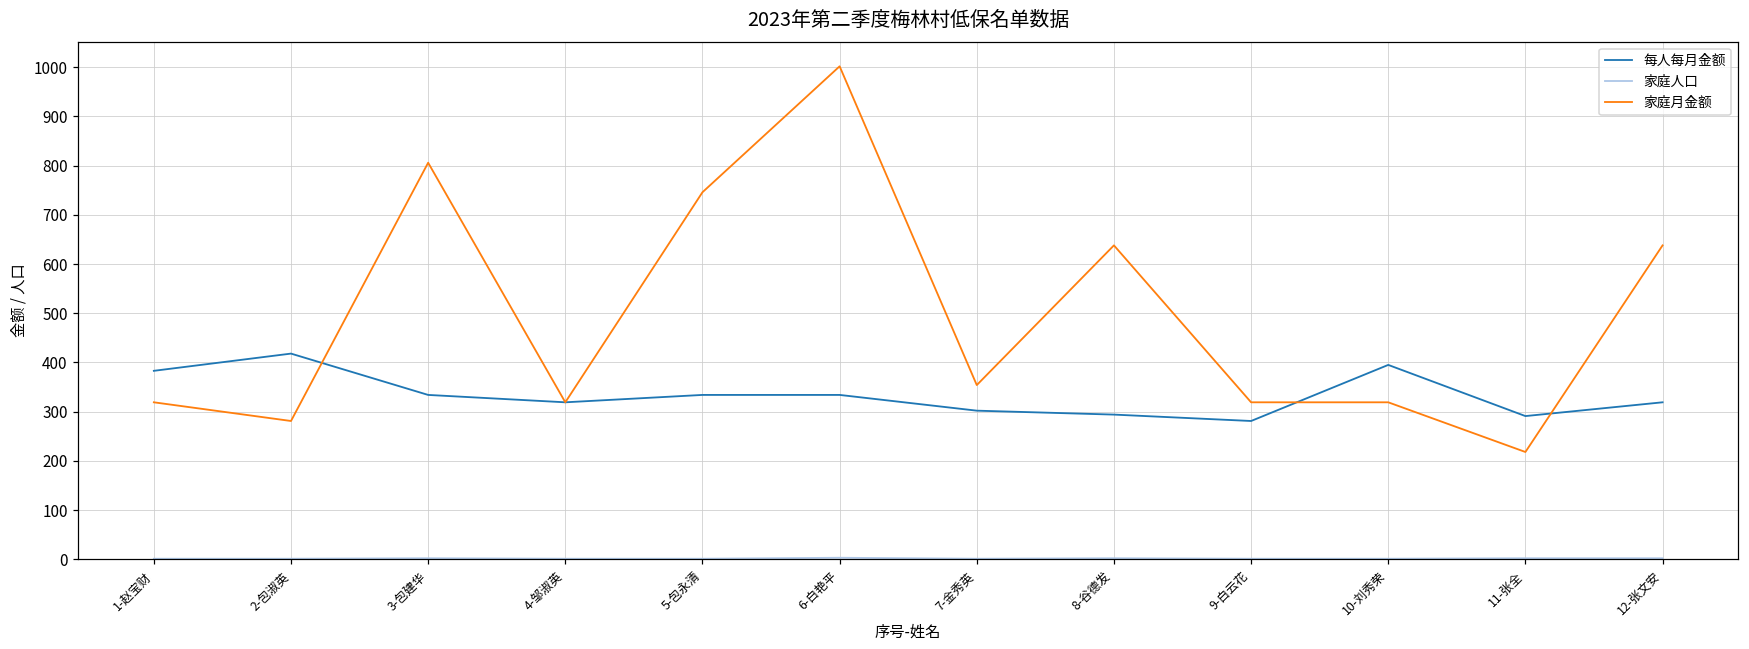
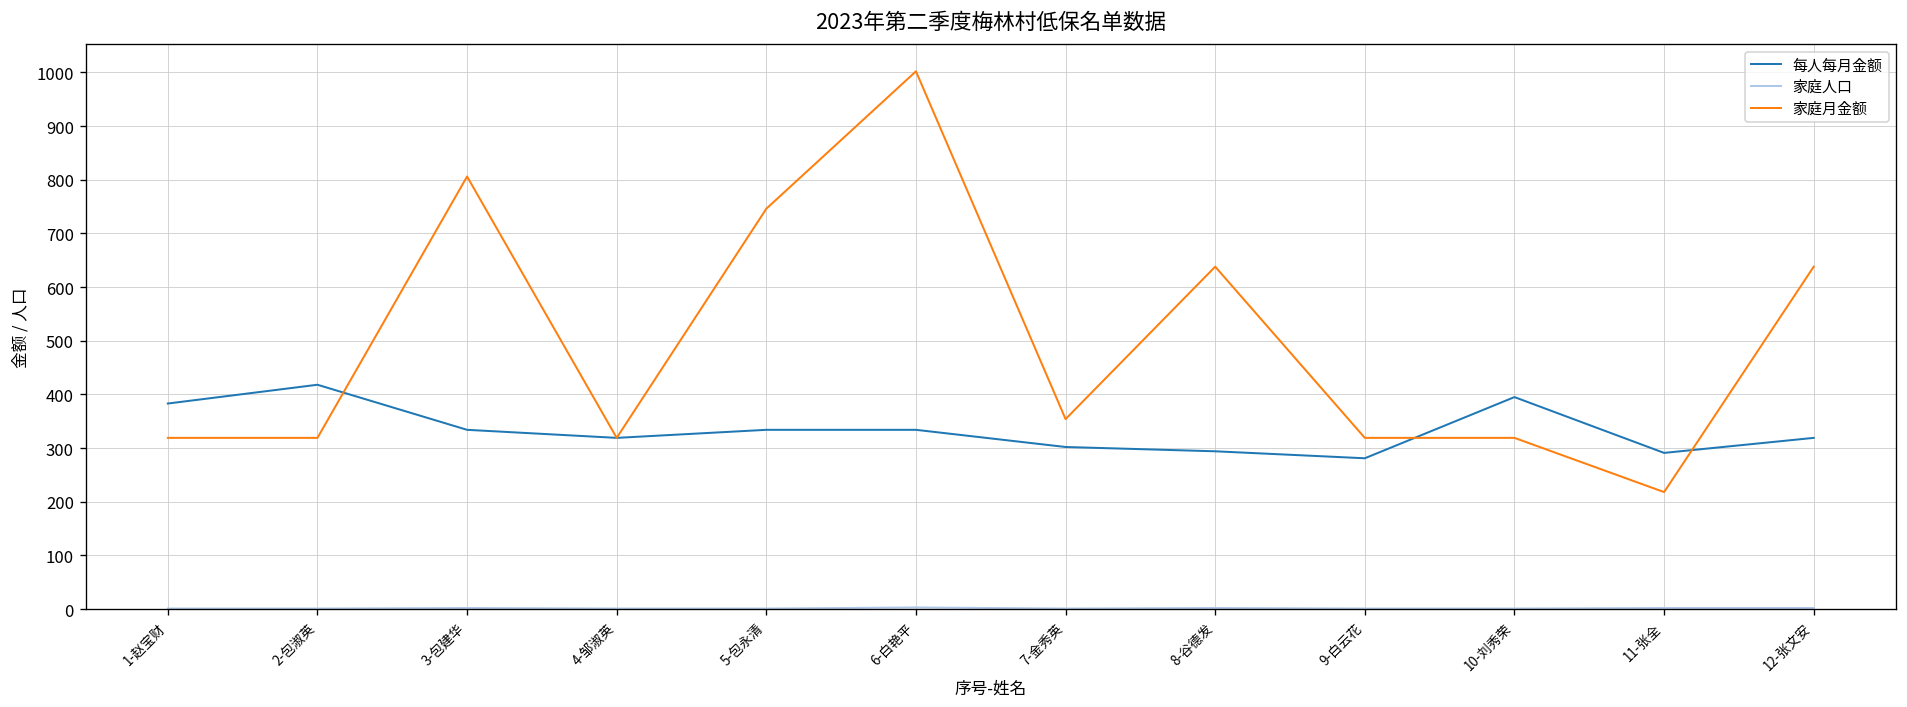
  {
    "每人每月金额": {
      "1-赵宝财": 380,
      "2-包淑英": 420,
      "3-包建华": 330,
      "5-包永清": 330,
      "6-白艳平": 330,
      "7-金秀英": 300,
      "8-谷德发": 290,
      "9-白云花": 280,
      "10-刘秀荣": 400,
      "11-张全": 290,
      "12-张文安": 320
    },
    "家庭人口": {
      "1-赵宝财": 0,
      "2-包淑英": 0,
      "3-包建华": 0,
      "4-邹淑英": 0,
      "5-包永清": 0,
      "6-白艳平": 0,
      "7-金秀英": 0,
      "8-谷德发": 0,
      "9-白云花": 0,
      "10-刘秀荣": 0,
      "11-张全": 0,
      "12-张文安": 0
    },
    "家庭月金额": {
      "1-赵宝财": 320,
-     "2-包淑英": 280,
+     "2-包淑英": 320,
      "3-包建华": 810,
      "5-包永清": 750,
      "6-白艳平": 1000,
      "7-金秀英": 350,
      "8-谷德发": 640,
      "9-白云花": 320,
      "10-刘秀荣": 320,
      "11-张全": 220,
      "12-张文安": 640
    }
  }
